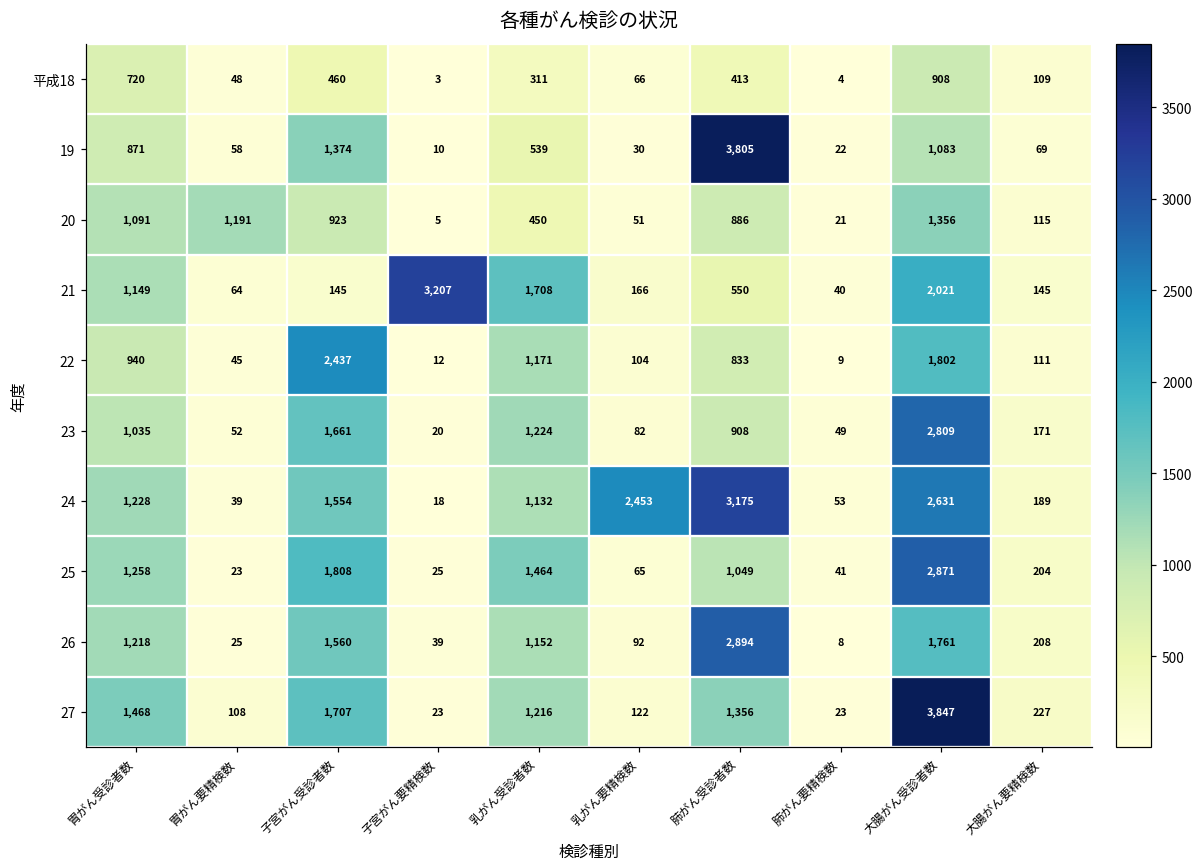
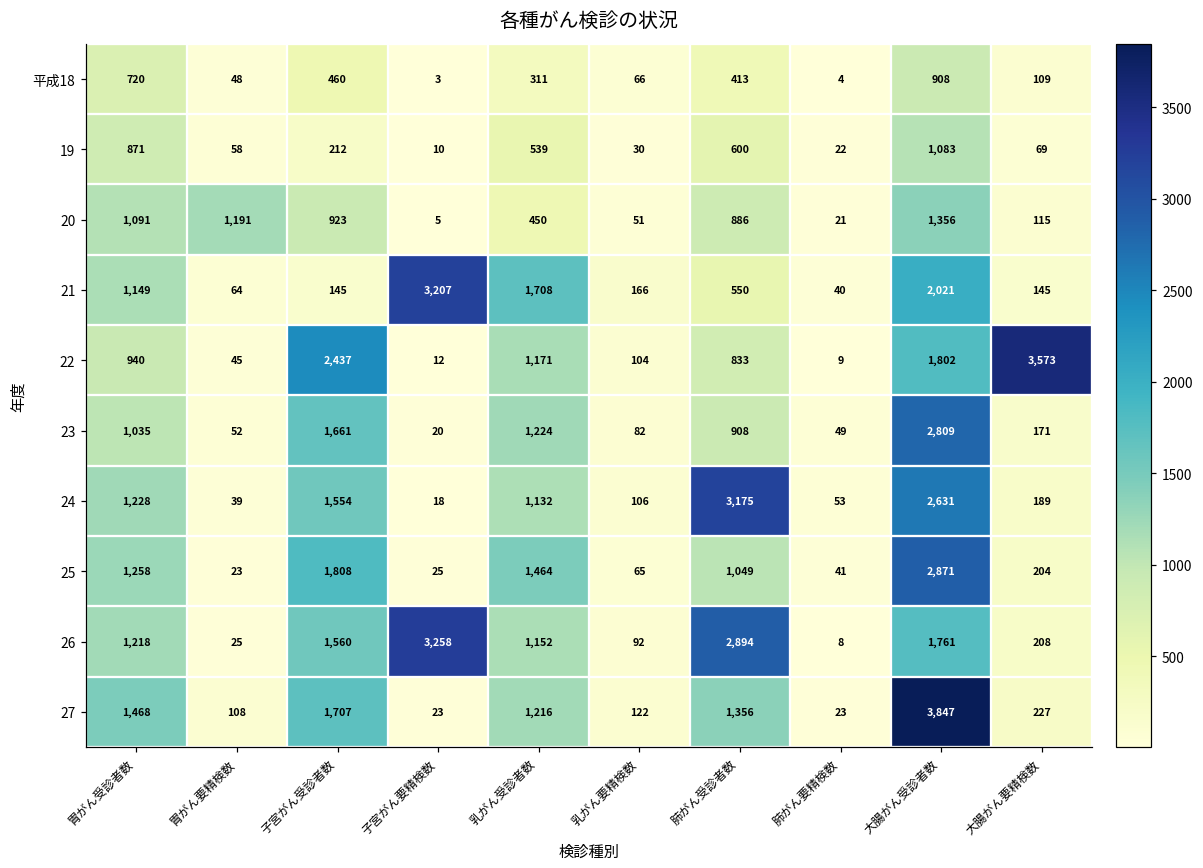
  {
    "平成18": {
      "胃がん受診者数": "720",
      "胃がん要精検数": "48",
      "子宮がん受診者数": "460",
      "子宮がん要精検数": "3",
      "乳がん受診者数": "311",
      "乳がん要精検数": "66",
      "肺がん受診者数": "413",
      "肺がん要精検数": "4",
      "大腸がん受診者数": "908",
      "大腸がん要精検数": "109"
    },
    "19": {
      "胃がん受診者数": "871",
      "胃がん要精検数": "58",
-     "子宮がん受診者数": "1,374",
+     "子宮がん受診者数": "212",
      "子宮がん要精検数": "10",
      "乳がん受診者数": "539",
      "乳がん要精検数": "30",
-     "肺がん受診者数": "3,805",
+     "肺がん受診者数": "600",
      "肺がん要精検数": "22",
      "大腸がん受診者数": "1,083",
      "大腸がん要精検数": "69"
    },
    "20": {
      "胃がん受診者数": "1,091",
      "胃がん要精検数": "1,191",
      "子宮がん受診者数": "923",
      "子宮がん要精検数": "5",
      "乳がん受診者数": "450",
      "乳がん要精検数": "51",
      "肺がん受診者数": "886",
      "肺がん要精検数": "21",
      "大腸がん受診者数": "1,356",
      "大腸がん要精検数": "115"
    },
    "21": {
      "胃がん受診者数": "1,149",
      "胃がん要精検数": "64",
      "子宮がん受診者数": "145",
      "子宮がん要精検数": "3,207",
      "乳がん受診者数": "1,708",
      "乳がん要精検数": "166",
      "肺がん受診者数": "550",
      "肺がん要精検数": "40",
      "大腸がん受診者数": "2,021",
      "大腸がん要精検数": "145"
    },
    "22": {
      "胃がん受診者数": "940",
      "胃がん要精検数": "45",
      "子宮がん受診者数": "2,437",
      "子宮がん要精検数": "12",
      "乳がん受診者数": "1,171",
      "乳がん要精検数": "104",
      "肺がん受診者数": "833",
      "肺がん要精検数": "9",
      "大腸がん受診者数": "1,802",
-     "大腸がん要精検数": "111"
+     "大腸がん要精検数": "3,573"
    },
    "23": {
      "胃がん受診者数": "1,035",
      "胃がん要精検数": "52",
      "子宮がん受診者数": "1,661",
      "子宮がん要精検数": "20",
      "乳がん受診者数": "1,224",
      "乳がん要精検数": "82",
      "肺がん受診者数": "908",
      "肺がん要精検数": "49",
      "大腸がん受診者数": "2,809",
      "大腸がん要精検数": "171"
    },
    "24": {
      "胃がん受診者数": "1,228",
      "胃がん要精検数": "39",
      "子宮がん受診者数": "1,554",
      "子宮がん要精検数": "18",
      "乳がん受診者数": "1,132",
-     "乳がん要精検数": "2,453",
+     "乳がん要精検数": "106",
      "肺がん受診者数": "3,175",
      "肺がん要精検数": "53",
      "大腸がん受診者数": "2,631",
      "大腸がん要精検数": "189"
    },
    "25": {
      "胃がん受診者数": "1,258",
      "胃がん要精検数": "23",
      "子宮がん受診者数": "1,808",
      "子宮がん要精検数": "25",
      "乳がん受診者数": "1,464",
      "乳がん要精検数": "65",
      "肺がん受診者数": "1,049",
      "肺がん要精検数": "41",
      "大腸がん受診者数": "2,871",
      "大腸がん要精検数": "204"
    },
    "26": {
      "胃がん受診者数": "1,218",
      "胃がん要精検数": "25",
      "子宮がん受診者数": "1,560",
-     "子宮がん要精検数": "39",
+     "子宮がん要精検数": "3,258",
      "乳がん受診者数": "1,152",
      "乳がん要精検数": "92",
      "肺がん受診者数": "2,894",
      "肺がん要精検数": "8",
      "大腸がん受診者数": "1,761",
      "大腸がん要精検数": "208"
    },
    "27": {
      "胃がん受診者数": "1,468",
      "胃がん要精検数": "108",
      "子宮がん受診者数": "1,707",
      "子宮がん要精検数": "23",
      "乳がん受診者数": "1,216",
      "乳がん要精検数": "122",
      "肺がん受診者数": "1,356",
      "肺がん要精検数": "23",
      "大腸がん受診者数": "3,847",
      "大腸がん要精検数": "227"
    }
  }
